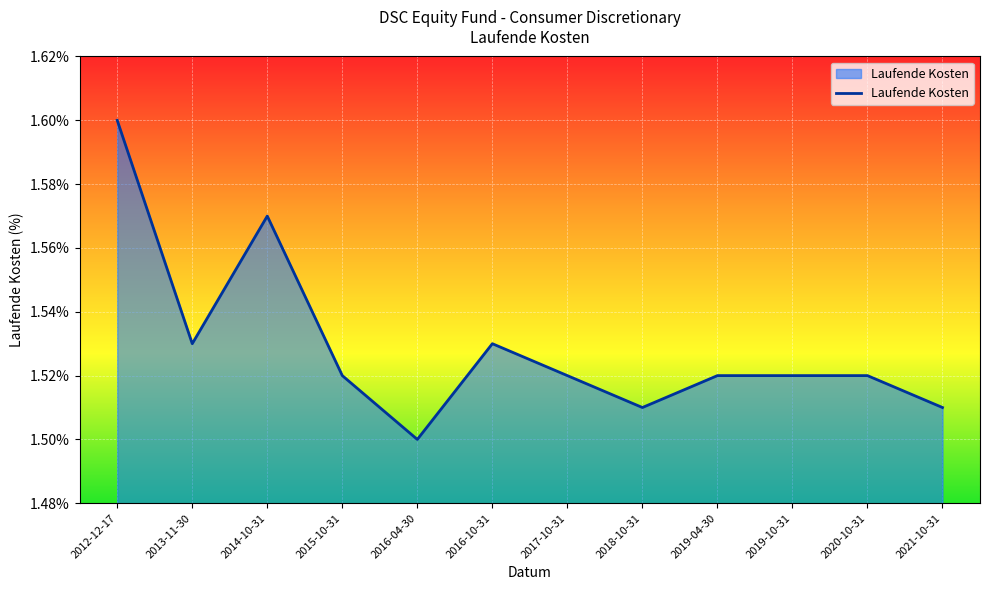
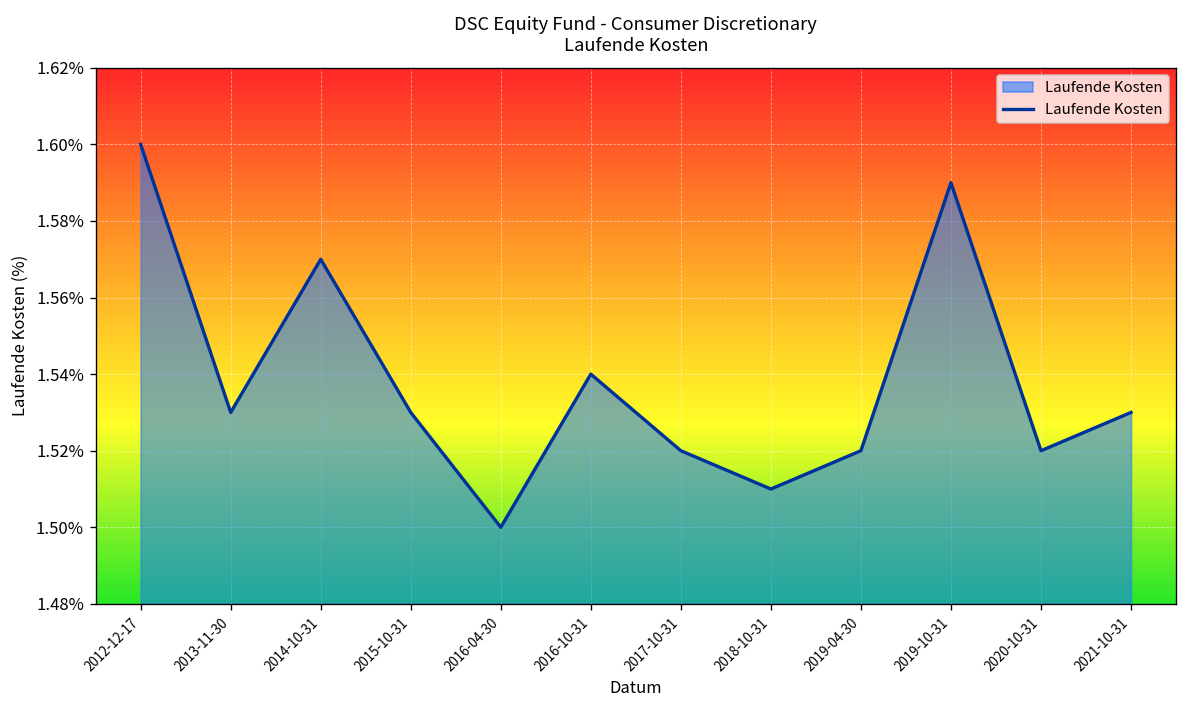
  {
    "2012-12-17": "1.60%",
    "2013-11-30": "1.53%",
    "2014-10-31": "1.57%",
-   "2015-10-31": "1.52%",
+   "2015-10-31": "1.53%",
    "2016-04-30": "1.50%",
-   "2016-10-31": "1.53%",
+   "2016-10-31": "1.54%",
    "2017-10-31": "1.52%",
    "2018-10-31": "1.51%",
    "2019-04-30": "1.52%",
-   "2019-10-31": "1.52%",
+   "2019-10-31": "1.59%",
    "2020-10-31": "1.52%",
-   "2021-10-31": "1.51%"
+   "2021-10-31": "1.53%"
  }
